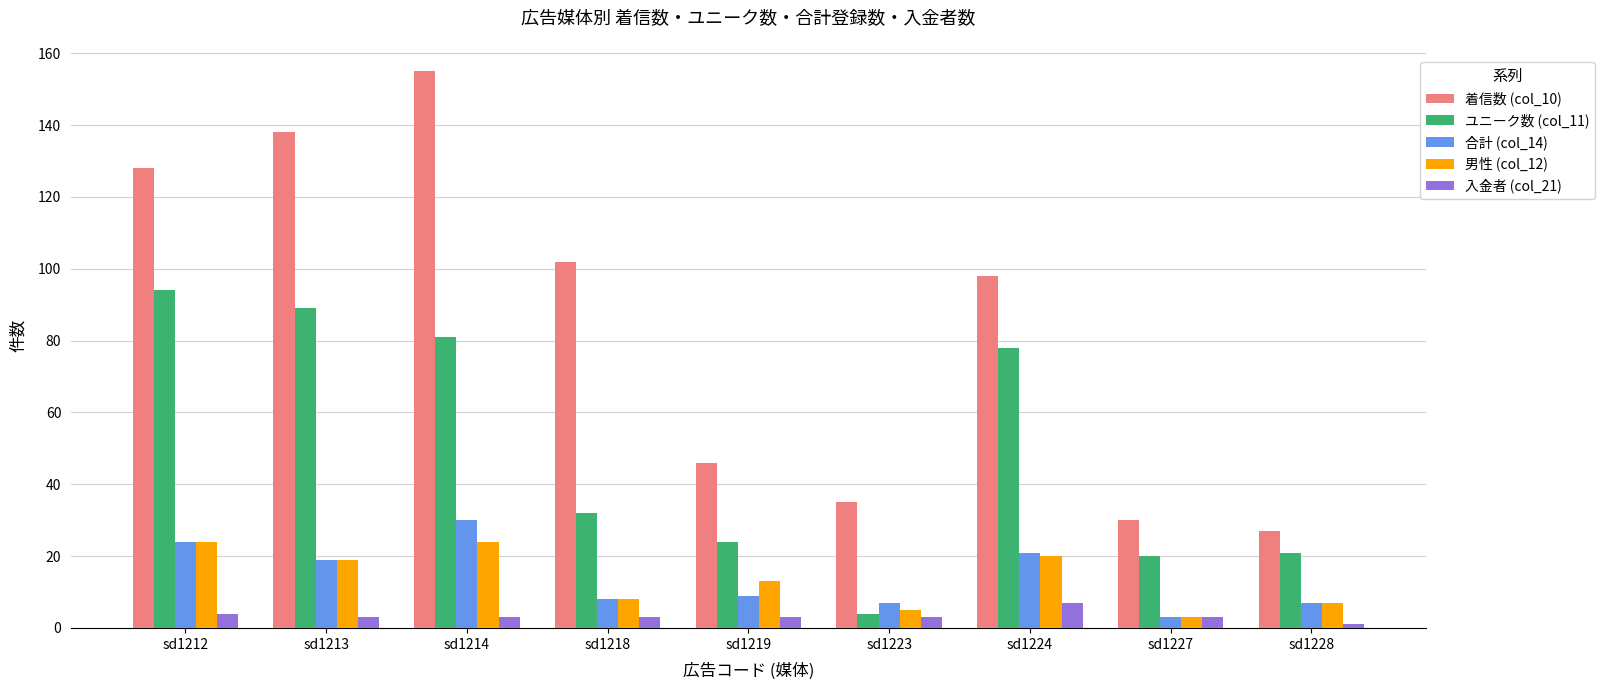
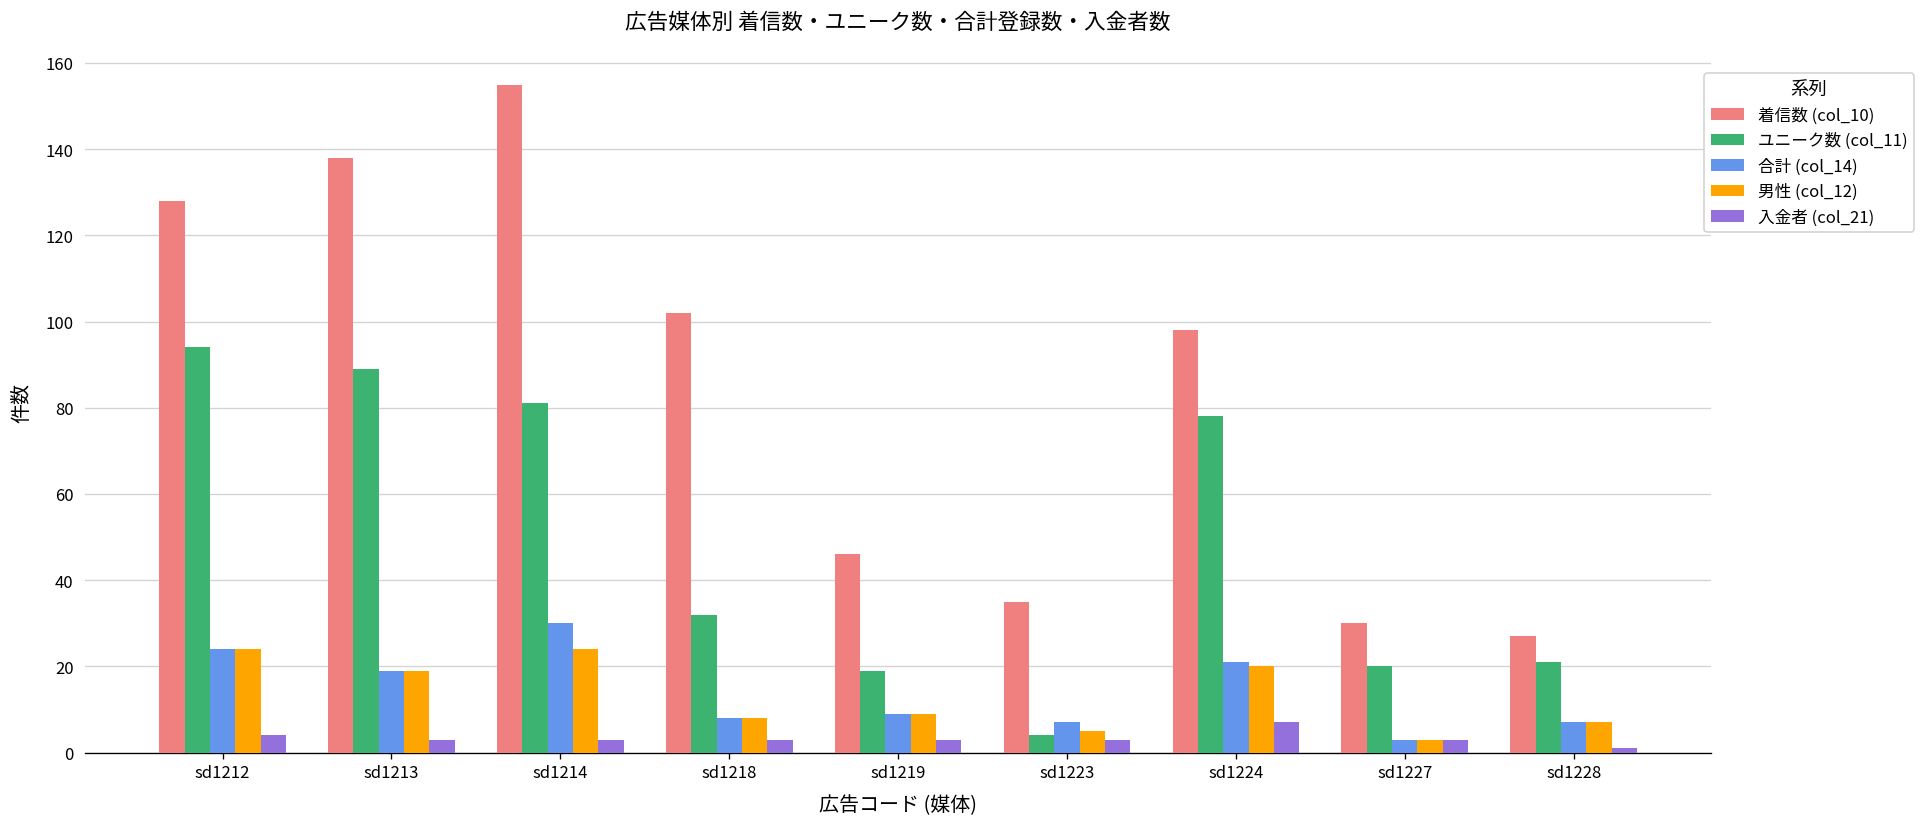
  {
    "着信数 (col_10)": {
      "sd1212": 128,
      "sd1213": 138,
      "sd1214": 155,
      "sd1218": 102,
      "sd1219": 46,
      "sd1223": 35,
      "sd1224": 98,
      "sd1227": 30,
      "sd1228": 27
    },
    "ユニーク数 (col_11)": {
      "sd1212": 94,
      "sd1213": 89,
      "sd1214": 81,
      "sd1218": 32,
-     "sd1219": 24,
+     "sd1219": 19,
      "sd1223": 4,
      "sd1224": 78,
      "sd1227": 20,
      "sd1228": 21
    },
    "合計 (col_14)": {
      "sd1212": 24,
      "sd1213": 19,
      "sd1214": 30,
      "sd1218": 8,
      "sd1219": 9,
      "sd1223": 7,
      "sd1224": 21,
      "sd1227": 3,
      "sd1228": 7
    },
    "男性 (col_12)": {
      "sd1212": 24,
      "sd1213": 19,
      "sd1214": 24,
      "sd1218": 8,
-     "sd1219": 13,
+     "sd1219": 9,
      "sd1223": 5,
      "sd1224": 20,
      "sd1227": 3,
      "sd1228": 7
    },
    "入金者 (col_21)": {
      "sd1212": 4,
      "sd1213": 3,
      "sd1214": 3,
      "sd1218": 3,
      "sd1219": 3,
      "sd1223": 3,
      "sd1224": 7,
      "sd1227": 3,
      "sd1228": 1
    }
  }
